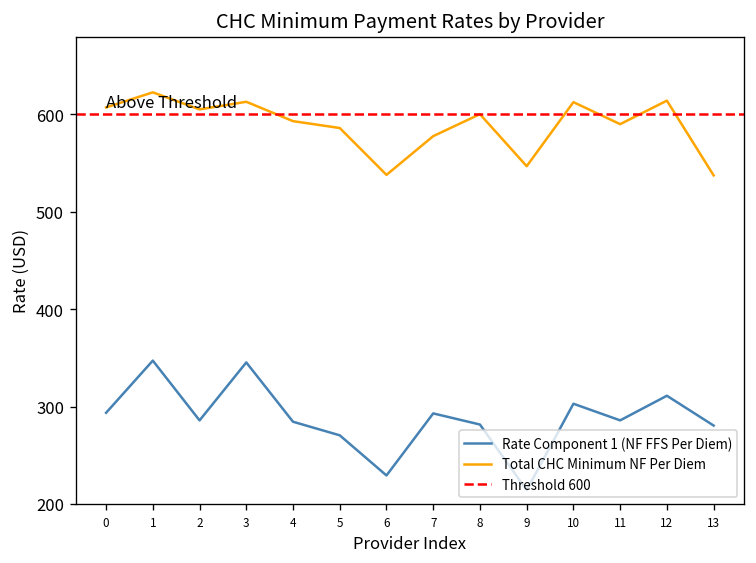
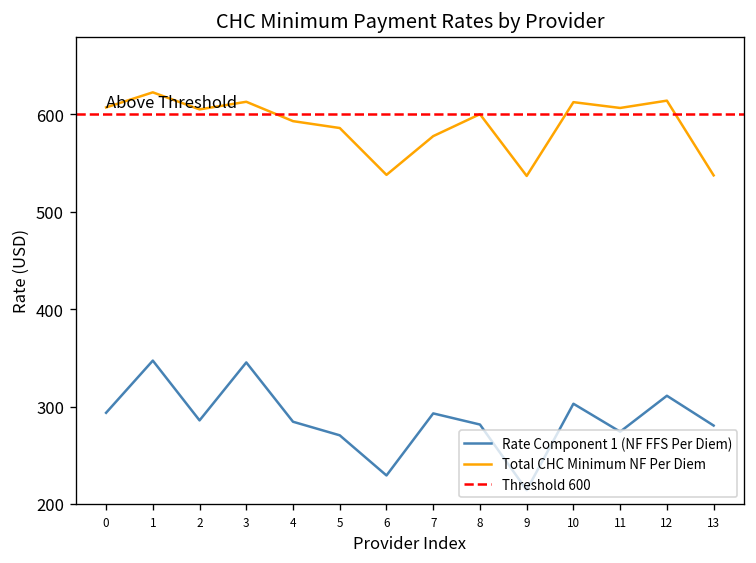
  {
    "Rate Component 1 (NF FFS Per Diem)": {
      "0": 290,
      "1": 350,
      "2": 290,
      "3": 350,
      "4": 280,
      "5": 270,
      "6": 230,
      "7": 290,
      "8": 280,
      "10": 300,
-     "11": 290,
+     "11": 270,
      "12": 310,
      "13": 280
    },
    "Total CHC Minimum NF Per Diem": {
      "0": 610,
      "1": 620,
      "2": 610,
      "3": 610,
      "4": 590,
      "5": 590,
      "6": 540,
      "7": 580,
      "8": 600,
-     "9": 550,
+     "9": 540,
      "10": 610,
-     "11": 590,
+     "11": 610,
      "12": 610,
      "13": 540
    }
  }
